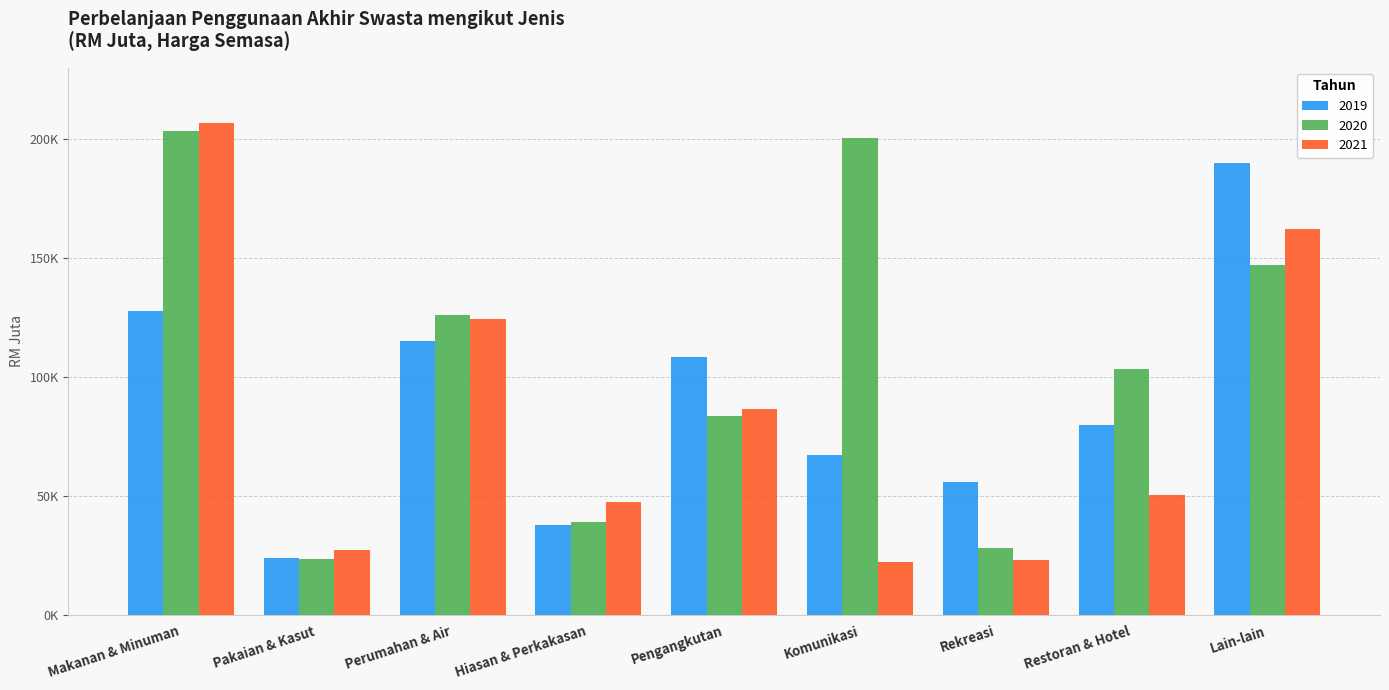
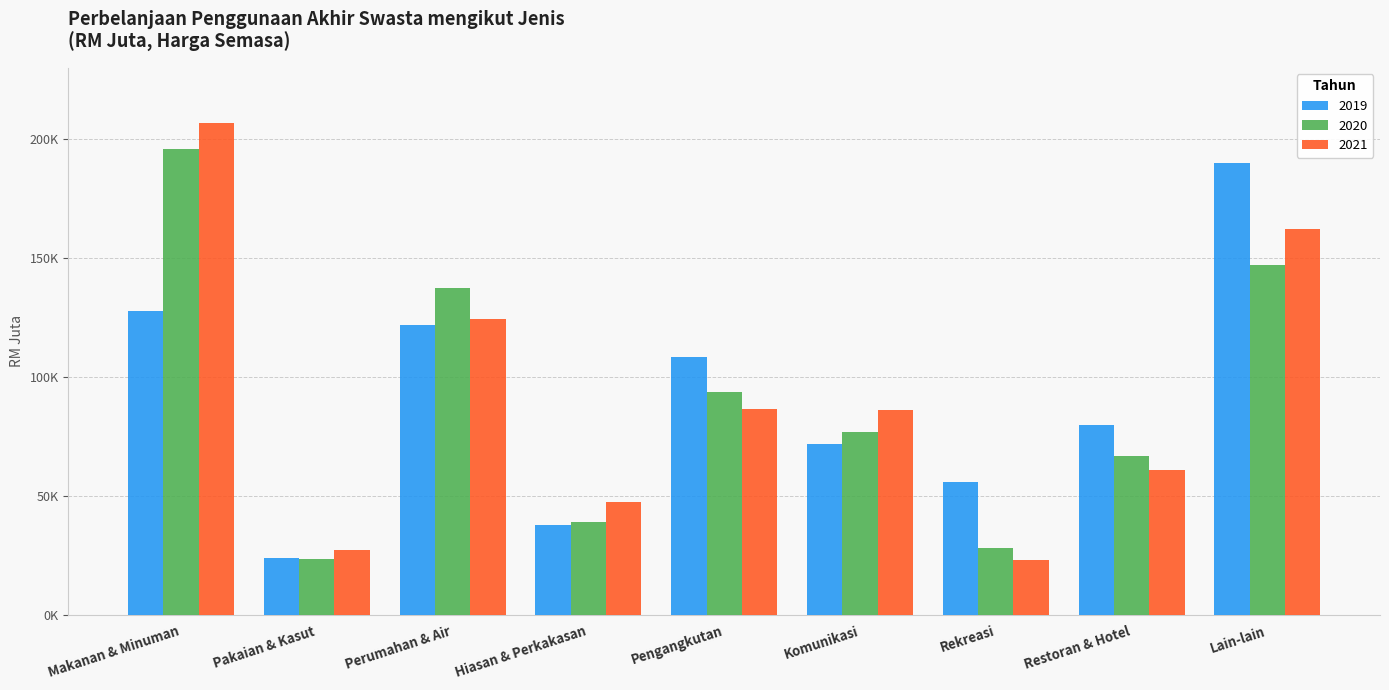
  {
    "2019": {
      "Makanan & Minuman": 128000,
      "Pakaian & Kasut": 24000,
-     "Perumahan & Air": 115000,
+     "Perumahan & Air": 122000,
      "Hiasan & Perkakasan": 38000,
      "Pengangkutan": 108000,
-     "Komunikasi": 67000,
+     "Komunikasi": 72000,
      "Rekreasi": 56000,
      "Restoran & Hotel": 80000,
      "Lain-lain": 190000
    },
    "2020": {
-     "Makanan & Minuman": 203000,
+     "Makanan & Minuman": 196000,
      "Pakaian & Kasut": 24000,
-     "Perumahan & Air": 126000,
+     "Perumahan & Air": 137000,
      "Hiasan & Perkakasan": 39000,
-     "Pengangkutan": 83000,
-     "Komunikasi": 200000,
+     "Pengangkutan": 94000,
+     "Komunikasi": 77000,
      "Rekreasi": 28000,
-     "Restoran & Hotel": 103000,
+     "Restoran & Hotel": 67000,
      "Lain-lain": 147000
    },
    "2021": {
      "Makanan & Minuman": 207000,
      "Pakaian & Kasut": 27000,
      "Perumahan & Air": 124000,
      "Hiasan & Perkakasan": 47000,
      "Pengangkutan": 86000,
-     "Komunikasi": 22000,
+     "Komunikasi": 86000,
      "Rekreasi": 23000,
-     "Restoran & Hotel": 50000,
+     "Restoran & Hotel": 61000,
      "Lain-lain": 162000
    }
  }
